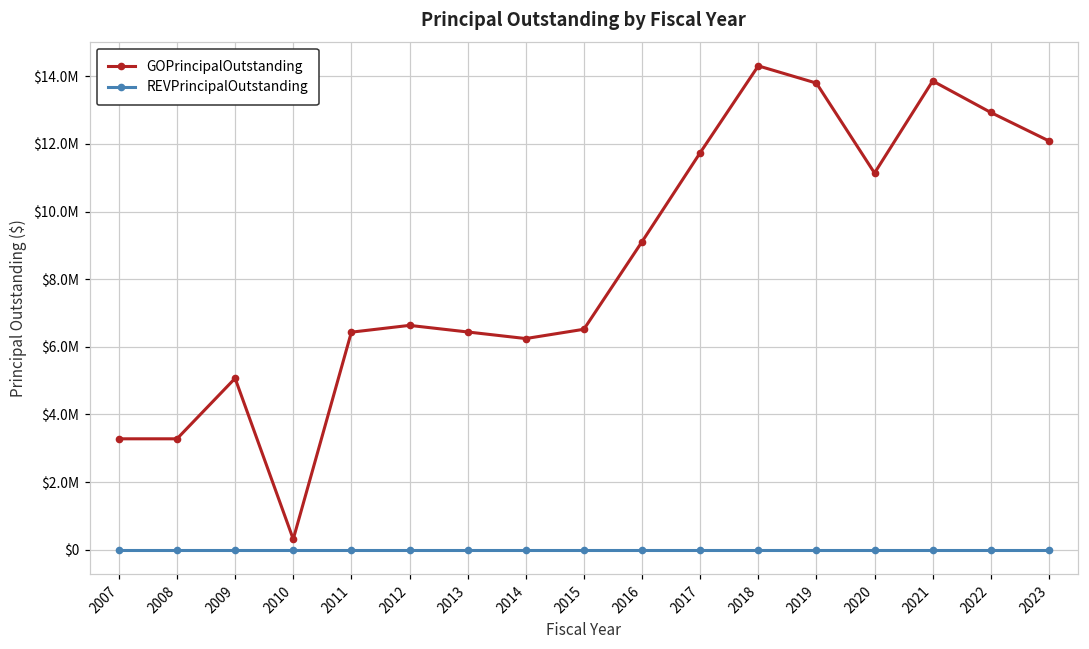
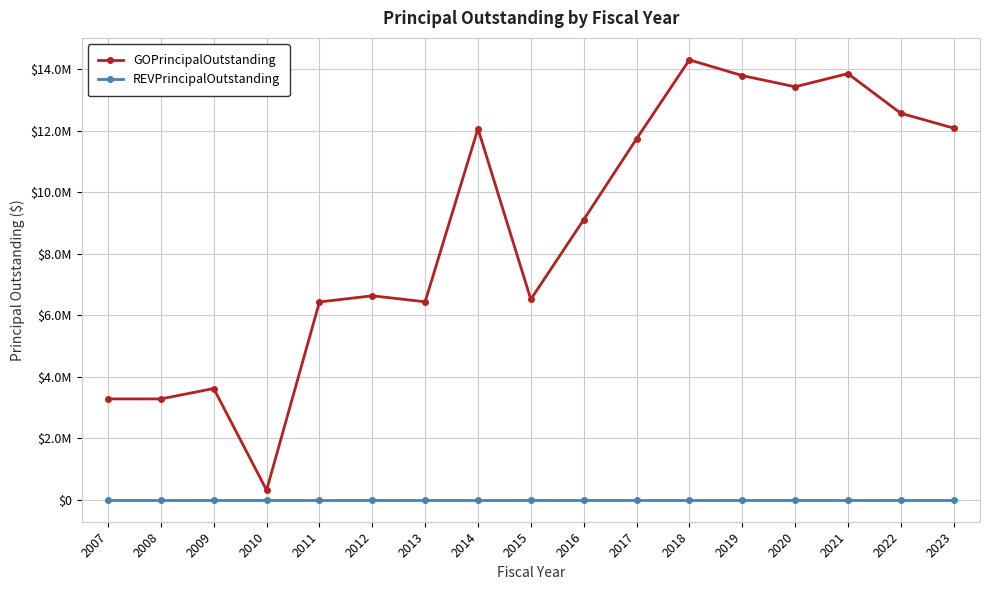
  {
    "GOPrincipalOutstanding": {
      "2007": "$3300000",
      "2008": "$3300000",
-     "2009": "$5100000",
+     "2009": "$3600000",
      "2010": "$300000",
      "2011": "$6400000",
      "2012": "$6600000",
      "2013": "$6400000",
-     "2014": "$6200000",
+     "2014": "$12100000",
      "2015": "$6500000",
      "2016": "$9100000",
      "2017": "$11700000",
      "2018": "$14300000",
      "2019": "$13800000",
-     "2020": "$11100000",
+     "2020": "$13400000",
      "2021": "$13900000",
-     "2022": "$12900000",
+     "2022": "$12600000",
      "2023": "$12100000"
    },
    "REVPrincipalOutstanding": {
      "2007": "$0",
      "2008": "$0",
      "2009": "$0",
      "2010": "$0",
      "2011": "$0",
      "2012": "$0",
      "2013": "$0",
      "2014": "$0",
      "2015": "$0",
      "2016": "$0",
      "2017": "$0",
      "2018": "$0",
      "2019": "$0",
      "2020": "$0",
      "2021": "$0",
      "2022": "$0",
      "2023": "$0"
    }
  }
